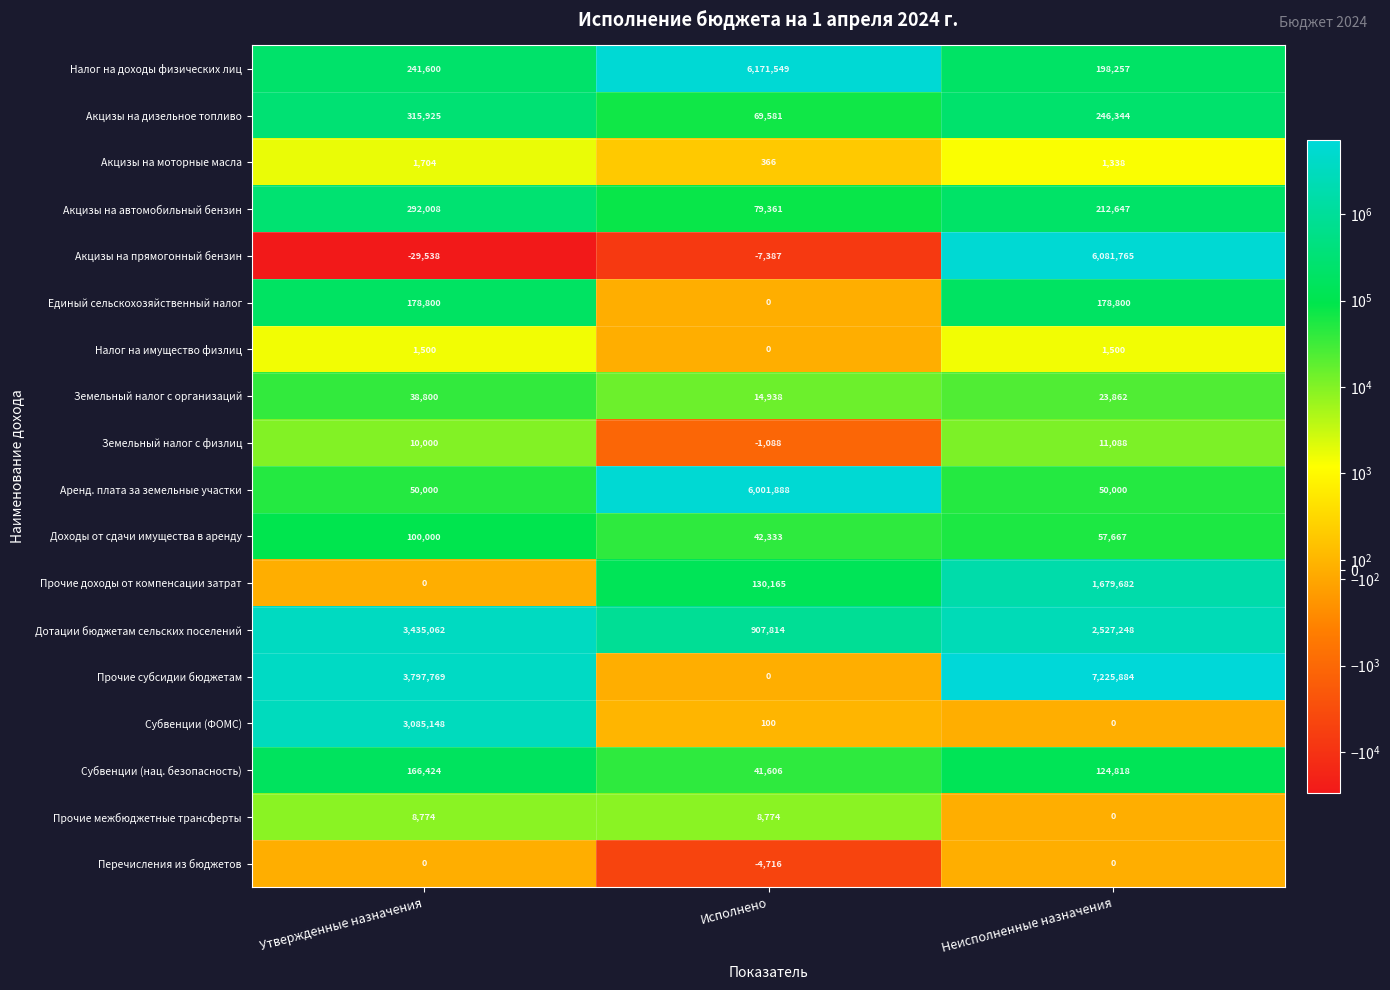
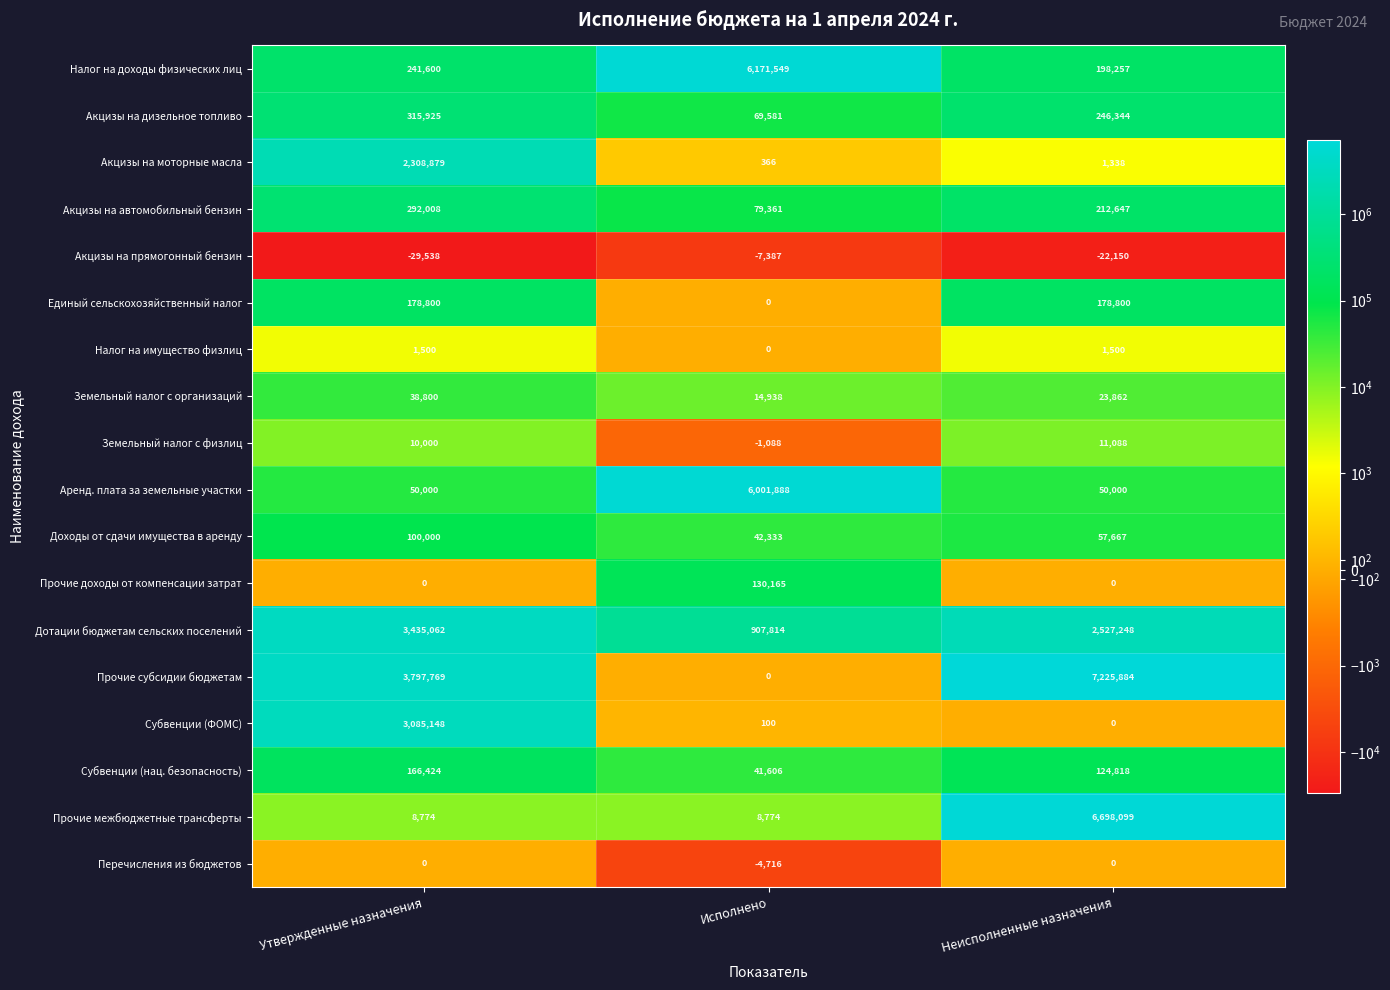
  {
    "Налог на доходы физических лиц": {
      "Утвержденные назначения": "241,600",
      "Исполнено": "6,171,549",
      "Неисполненные назначения": "198,257"
    },
    "Акцизы на дизельное топливо": {
      "Утвержденные назначения": "315,925",
      "Исполнено": "69,581",
      "Неисполненные назначения": "246,344"
    },
    "Акцизы на моторные масла": {
-     "Утвержденные назначения": "1,704",
+     "Утвержденные назначения": "2,308,879",
      "Исполнено": "366",
      "Неисполненные назначения": "1,338"
    },
    "Акцизы на автомобильный бензин": {
      "Утвержденные назначения": "292,008",
      "Исполнено": "79,361",
      "Неисполненные назначения": "212,647"
    },
    "Акцизы на прямогонный бензин": {
      "Утвержденные назначения": "-29,538",
      "Исполнено": "-7,387",
-     "Неисполненные назначения": "6,081,765"
+     "Неисполненные назначения": "-22,150"
    },
    "Единый сельскохозяйственный налог": {
      "Утвержденные назначения": "178,800",
      "Исполнено": "0",
      "Неисполненные назначения": "178,800"
    },
    "Налог на имущество физлиц": {
      "Утвержденные назначения": "1,500",
      "Исполнено": "0",
      "Неисполненные назначения": "1,500"
    },
    "Земельный налог с организаций": {
      "Утвержденные назначения": "38,800",
      "Исполнено": "14,938",
      "Неисполненные назначения": "23,862"
    },
    "Земельный налог с физлиц": {
      "Утвержденные назначения": "10,000",
      "Исполнено": "-1,088",
      "Неисполненные назначения": "11,088"
    },
    "Аренд. плата за земельные участки": {
      "Утвержденные назначения": "50,000",
      "Исполнено": "6,001,888",
      "Неисполненные назначения": "50,000"
    },
    "Доходы от сдачи имущества в аренду": {
      "Утвержденные назначения": "100,000",
      "Исполнено": "42,333",
      "Неисполненные назначения": "57,667"
    },
    "Прочие доходы от компенсации затрат": {
      "Утвержденные назначения": "0",
      "Исполнено": "130,165",
-     "Неисполненные назначения": "1,679,682"
+     "Неисполненные назначения": "0"
    },
    "Дотации бюджетам сельских поселений": {
      "Утвержденные назначения": "3,435,062",
      "Исполнено": "907,814",
      "Неисполненные назначения": "2,527,248"
    },
    "Прочие субсидии бюджетам": {
      "Утвержденные назначения": "3,797,769",
      "Исполнено": "0",
      "Неисполненные назначения": "7,225,884"
    },
    "Субвенции (ФОМС)": {
      "Утвержденные назначения": "3,085,148",
      "Исполнено": "100",
      "Неисполненные назначения": "0"
    },
    "Субвенции (нац. безопасность)": {
      "Утвержденные назначения": "166,424",
      "Исполнено": "41,606",
      "Неисполненные назначения": "124,818"
    },
    "Прочие межбюджетные трансферты": {
      "Утвержденные назначения": "8,774",
      "Исполнено": "8,774",
-     "Неисполненные назначения": "0"
+     "Неисполненные назначения": "6,698,099"
    },
    "Перечисления из бюджетов": {
      "Утвержденные назначения": "0",
      "Исполнено": "-4,716",
      "Неисполненные назначения": "0"
    }
  }
